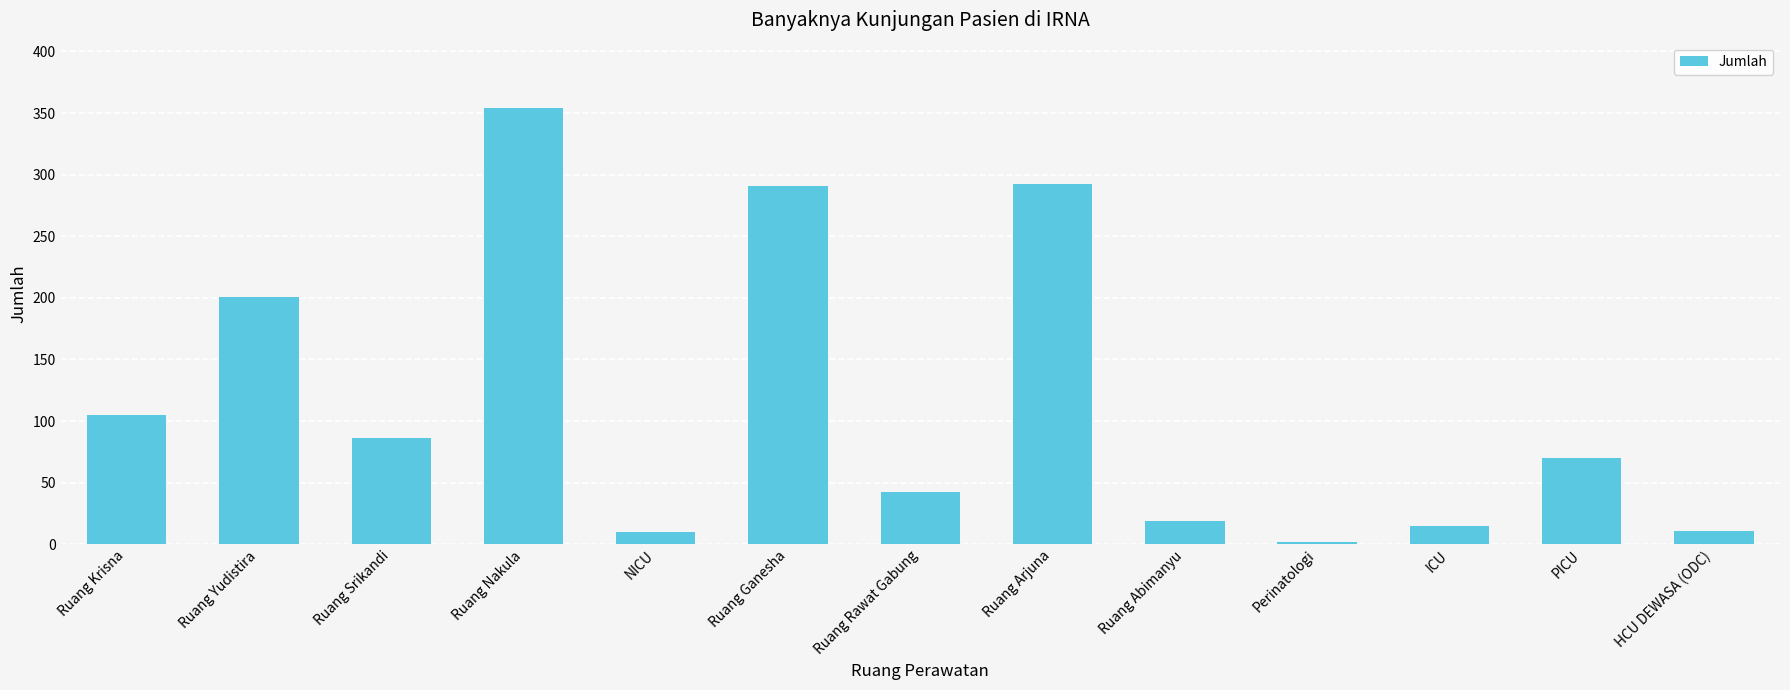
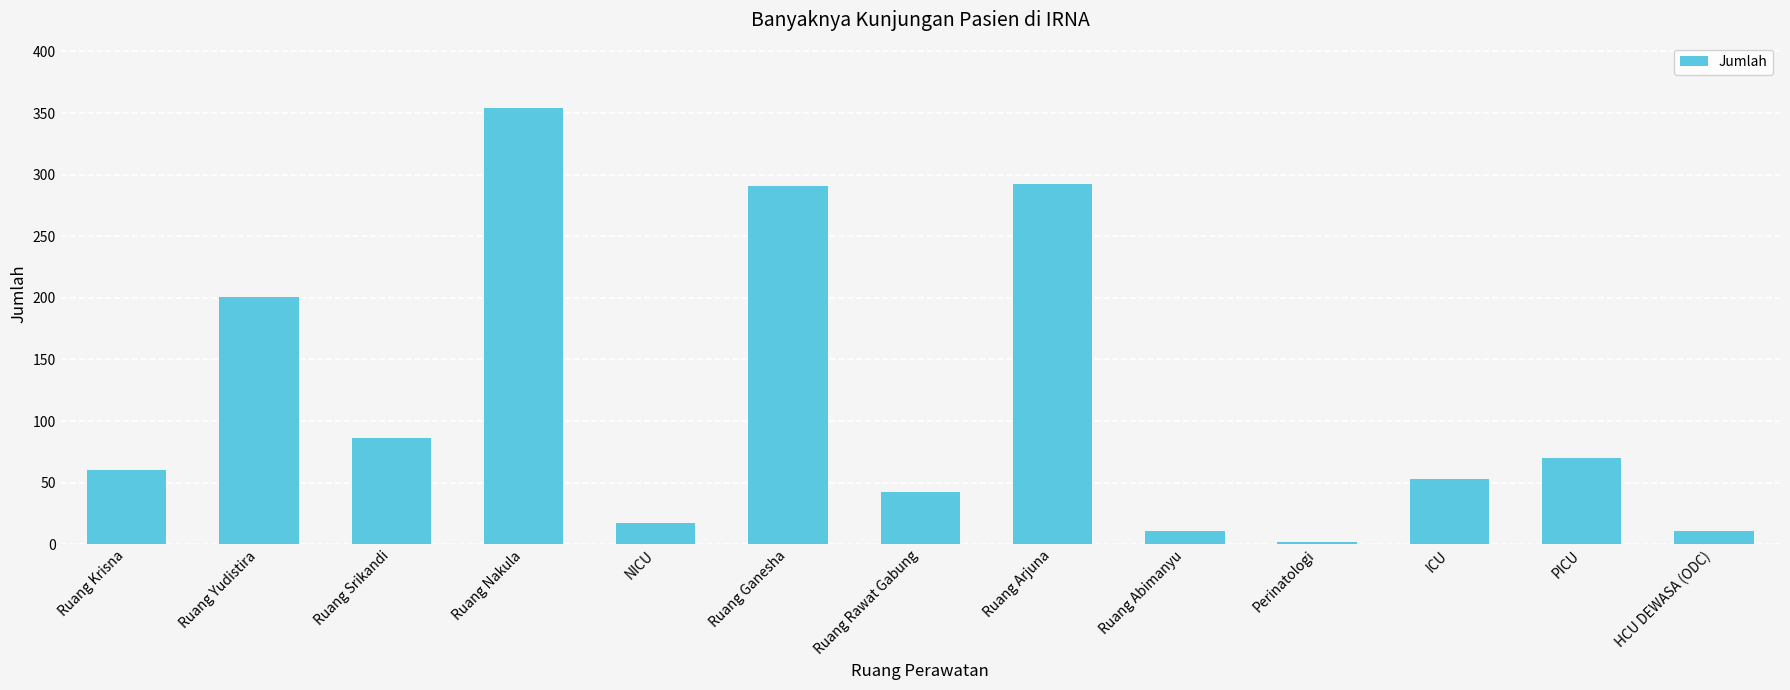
  {
-   "Ruang Krisna": 105,
+   "Ruang Krisna": 60,
    "Ruang Yudistira": 201,
    "Ruang Srikandi": 86,
    "Ruang Nakula": 354,
-   "NICU": 10,
+   "NICU": 17,
    "Ruang Ganesha": 291,
    "Ruang Rawat Gabung": 42,
    "Ruang Arjuna": 292,
-   "Ruang Abimanyu": 19,
-   "ICU": 15,
+   "Ruang Abimanyu": 11,
+   "ICU": 53,
    "PICU": 70,
    "HCU DEWASA (ODC)": 11
  }
